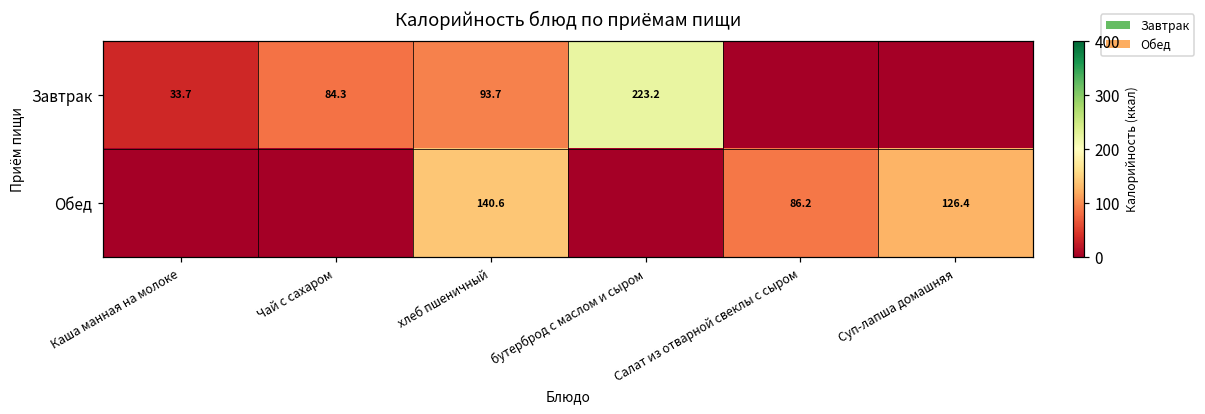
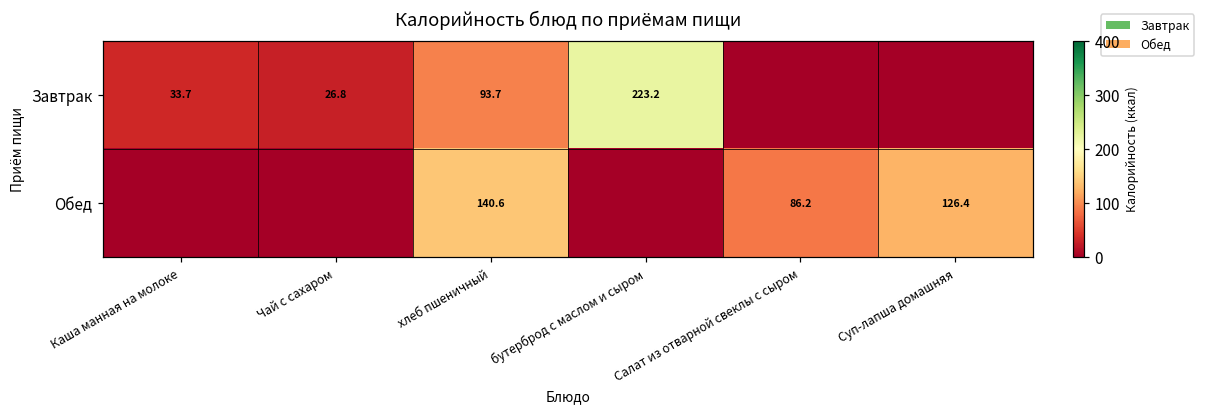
  {
    "Завтрак": {
      "Каша манная на молоке": 33.7,
-     "Чай с сахаром": 84.3,
+     "Чай с сахаром": 26.8,
      "хлеб пшеничный": 93.7,
      "бутерброд с маслом и сыром": 223.2
    },
    "Обед": {
      "хлеб пшеничный": 140.6,
      "Салат из отварной свеклы с сыром": 86.2,
      "Суп-лапша домашняя": 126.4
    }
  }
